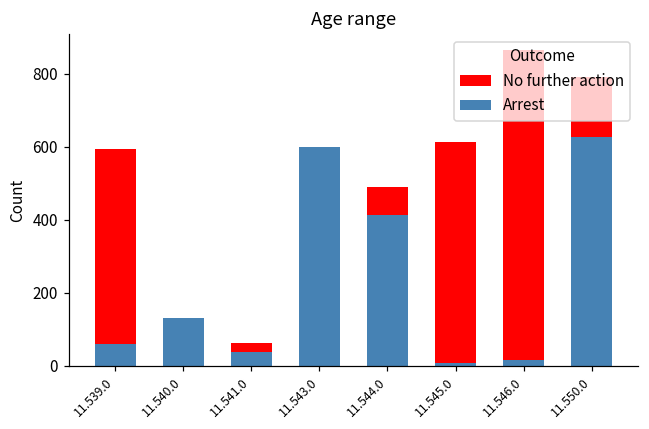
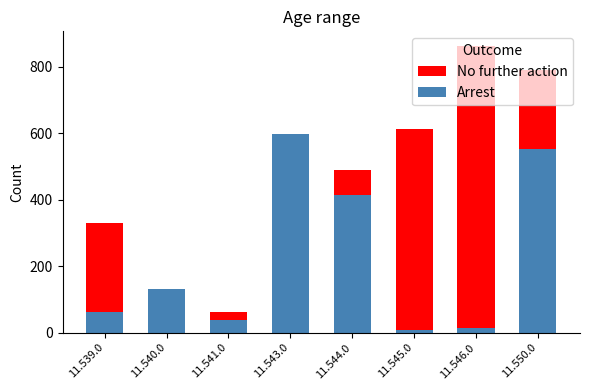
  {
    "No further action": {
-     "11.539.0": 600,
+     "11.539.0": 330,
      "11.541.0": 60,
      "11.544.0": 490,
      "11.545.0": 610
    },
    "Arrest": {
      "11.540.0": 130,
      "11.543.0": 600,
-     "11.550.0": 630
+     "11.550.0": 550
    }
  }
